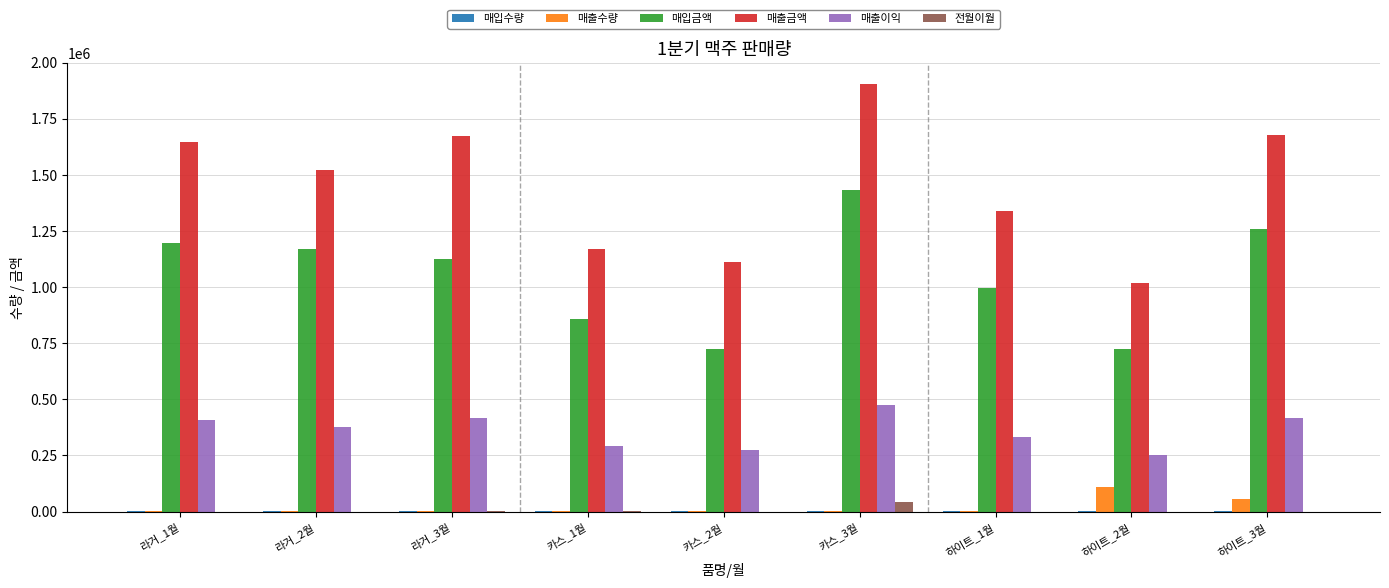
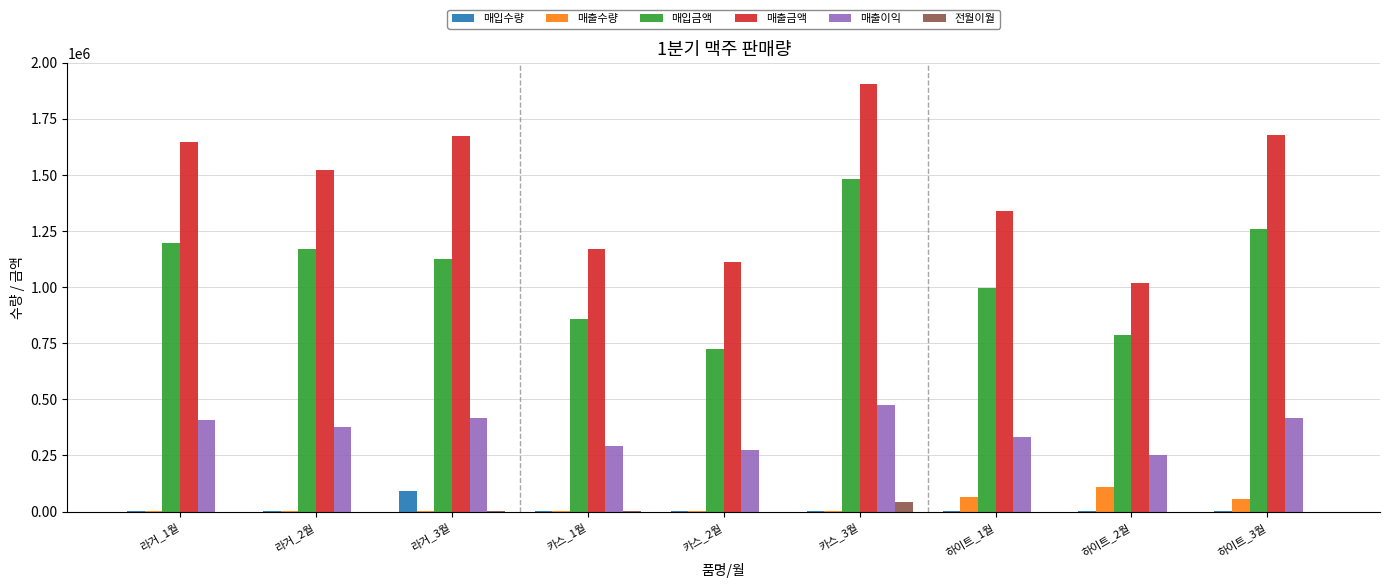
  {
    "매입수량": {
-     "라거_3월": 0
+     "라거_3월": 90000
    },
    "매출수량": {
-     "하이트_1월": 0,
+     "하이트_1월": 60000,
      "하이트_2월": 110000,
      "하이트_3월": 50000
    },
    "매입금액": {
      "라거_1월": 1200000,
      "라거_2월": 1170000,
      "라거_3월": 1120000,
      "카스_1월": 860000,
      "카스_2월": 730000,
-     "카스_3월": 1430000,
+     "카스_3월": 1480000,
      "하이트_1월": 1000000,
-     "하이트_2월": 730000,
+     "하이트_2월": 790000,
      "하이트_3월": 1260000
    },
    "매출금액": {
      "라거_1월": 1650000,
      "라거_2월": 1520000,
      "라거_3월": 1670000,
      "카스_1월": 1170000,
      "카스_2월": 1110000,
      "카스_3월": 1900000,
      "하이트_1월": 1340000,
      "하이트_2월": 1020000,
      "하이트_3월": 1680000
    },
    "매출이익": {
      "라거_1월": 410000,
      "라거_2월": 380000,
      "라거_3월": 420000,
      "카스_1월": 290000,
      "카스_2월": 280000,
      "카스_3월": 470000,
      "하이트_1월": 330000,
      "하이트_2월": 250000,
      "하이트_3월": 420000
    },
    "전월이월": {
      "카스_3월": 40000
    }
  }
